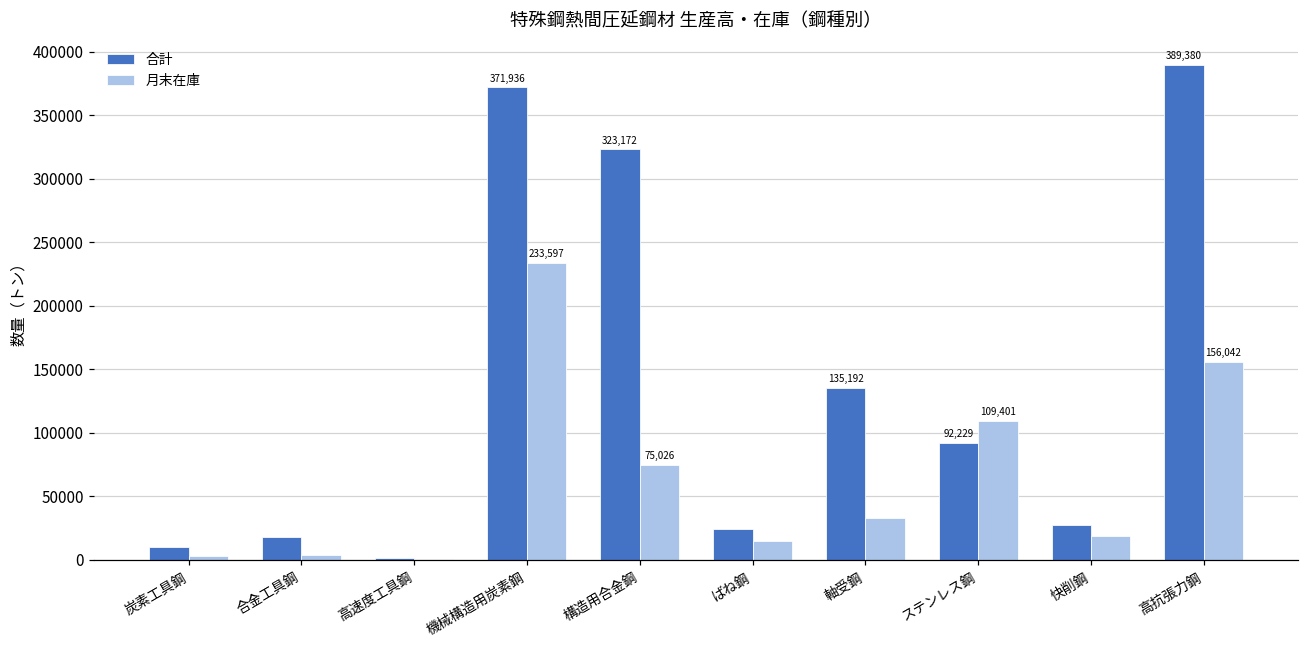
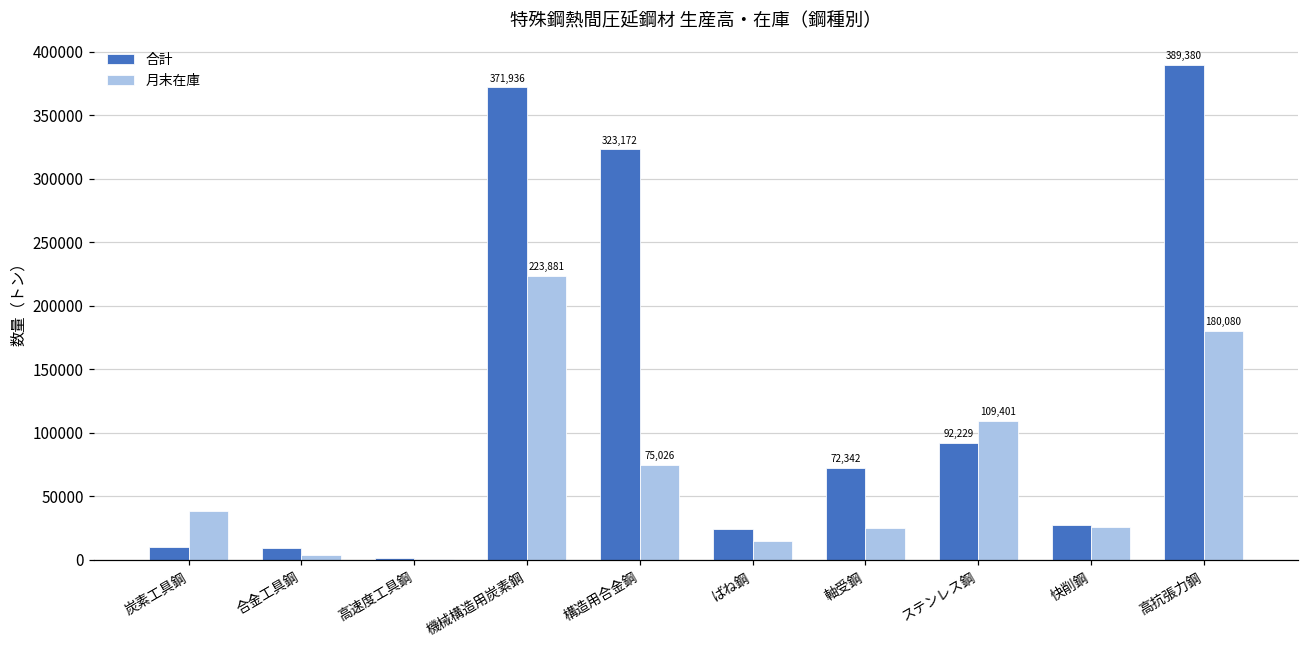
  {
    "合計": {
-     "合金工具鋼": "18000",
+     "合金工具鋼": "9000",
      "機械構造用炭素鋼": "371,936",
      "構造用合金鋼": "323,172",
-     "軸受鋼": "135,192",
+     "軸受鋼": "72,342",
      "ステンレス鋼": "92,229",
      "高抗張力鋼": "389,380"
    },
    "月末在庫": {
-     "炭素工具鋼": "3000",
-     "機械構造用炭素鋼": "233,597",
+     "炭素工具鋼": "39000",
+     "機械構造用炭素鋼": "223,881",
      "構造用合金鋼": "75,026",
-     "軸受鋼": "33000",
+     "軸受鋼": "25000",
      "ステンレス鋼": "109,401",
-     "快削鋼": "19000",
-     "高抗張力鋼": "156,042"
+     "快削鋼": "26000",
+     "高抗張力鋼": "180,080"
    }
  }
